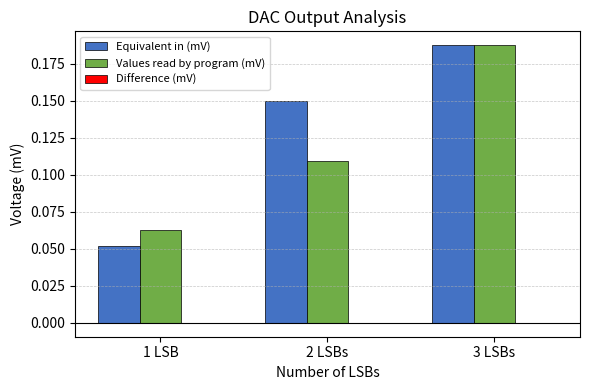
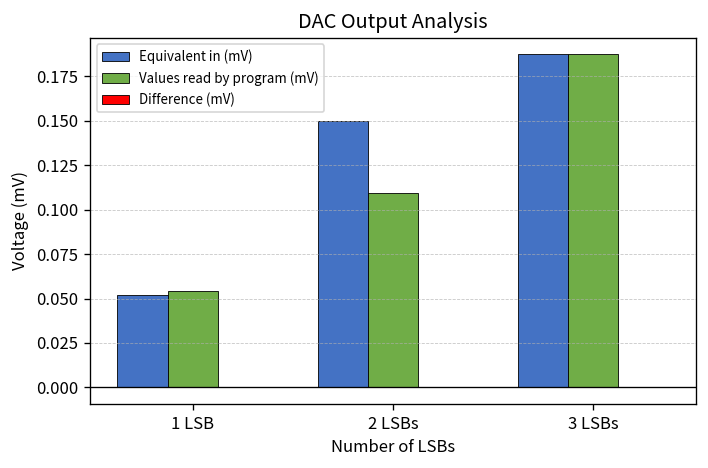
  {
    "Equivalent in (mV)": {
      "1 LSB": 0.052,
      "2 LSBs": 0.150,
      "3 LSBs": 0.188
    },
    "Values read by program (mV)": {
-     "1 LSB": 0.063,
+     "1 LSB": 0.054,
      "2 LSBs": 0.109,
      "3 LSBs": 0.188
    }
  }
